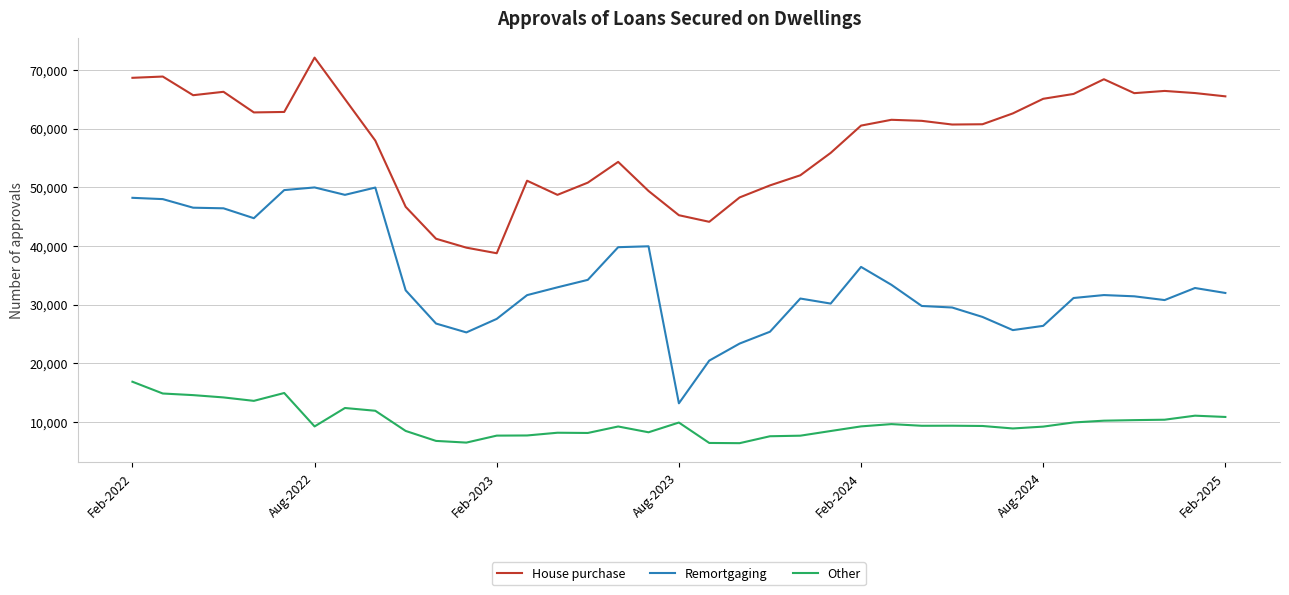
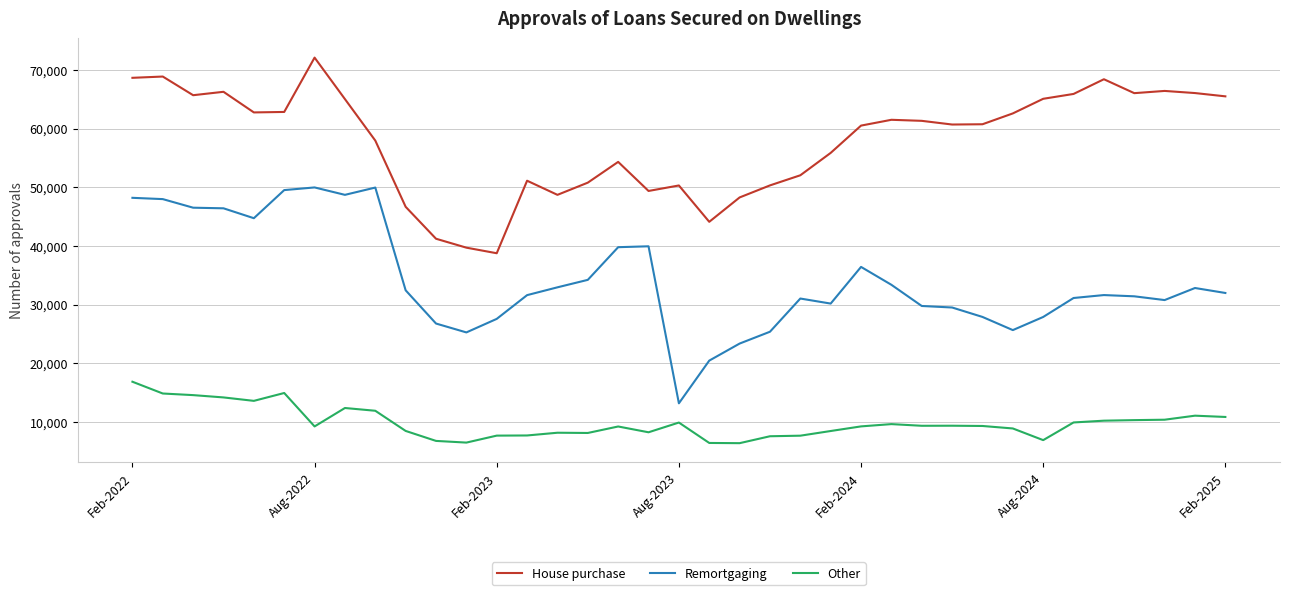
  {
    "House purchase": {
      "Feb-2022": "69,000",
      "Aug-2022": "72,000",
      "Feb-2023": "39,000",
-     "Aug-2023": "45,000",
+     "Aug-2023": "50,000",
      "Feb-2024": "60,000",
      "Aug-2024": "65,000",
      "Feb-2025": "65,000"
    },
    "Remortgaging": {
      "Feb-2022": "48,000",
      "Aug-2022": "50,000",
      "Feb-2023": "28,000",
      "Aug-2023": "13,000",
      "Feb-2024": "36,000",
-     "Aug-2024": "26,000",
+     "Aug-2024": "28,000",
      "Feb-2025": "32,000"
    },
    "Other": {
      "Feb-2022": "17,000",
      "Aug-2022": "9,000",
      "Feb-2023": "8,000",
      "Aug-2023": "10,000",
      "Feb-2024": "9,000",
-     "Aug-2024": "9,000",
+     "Aug-2024": "7,000",
      "Feb-2025": "11,000"
    }
  }
